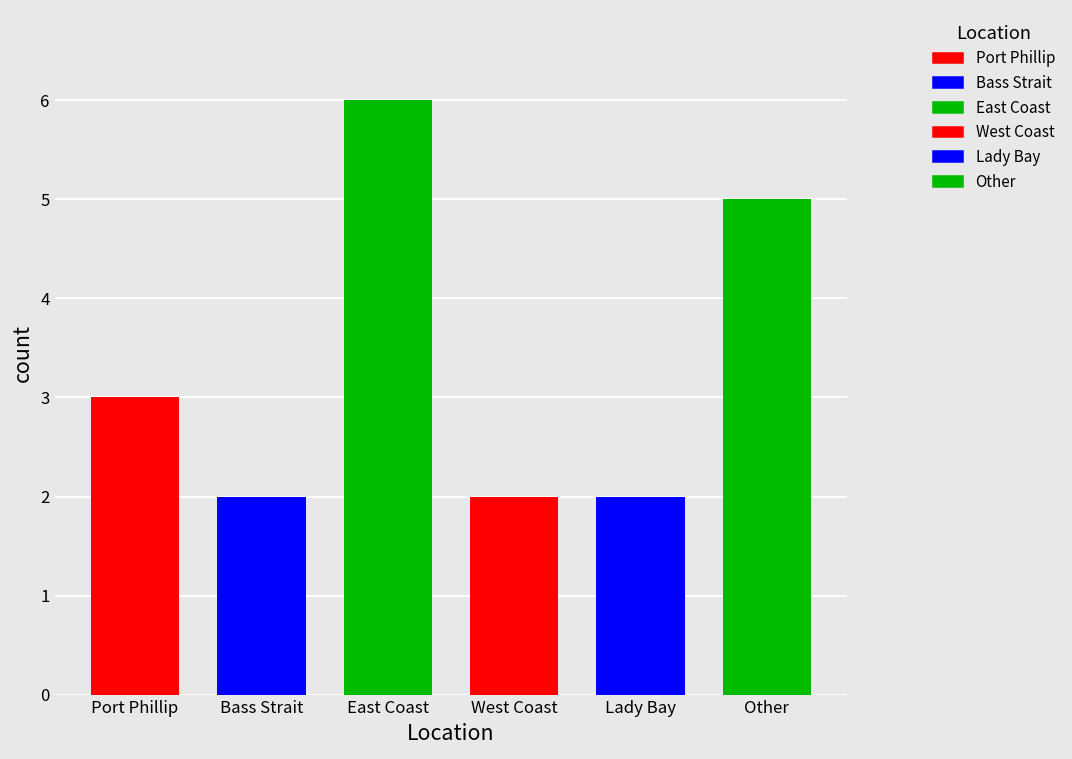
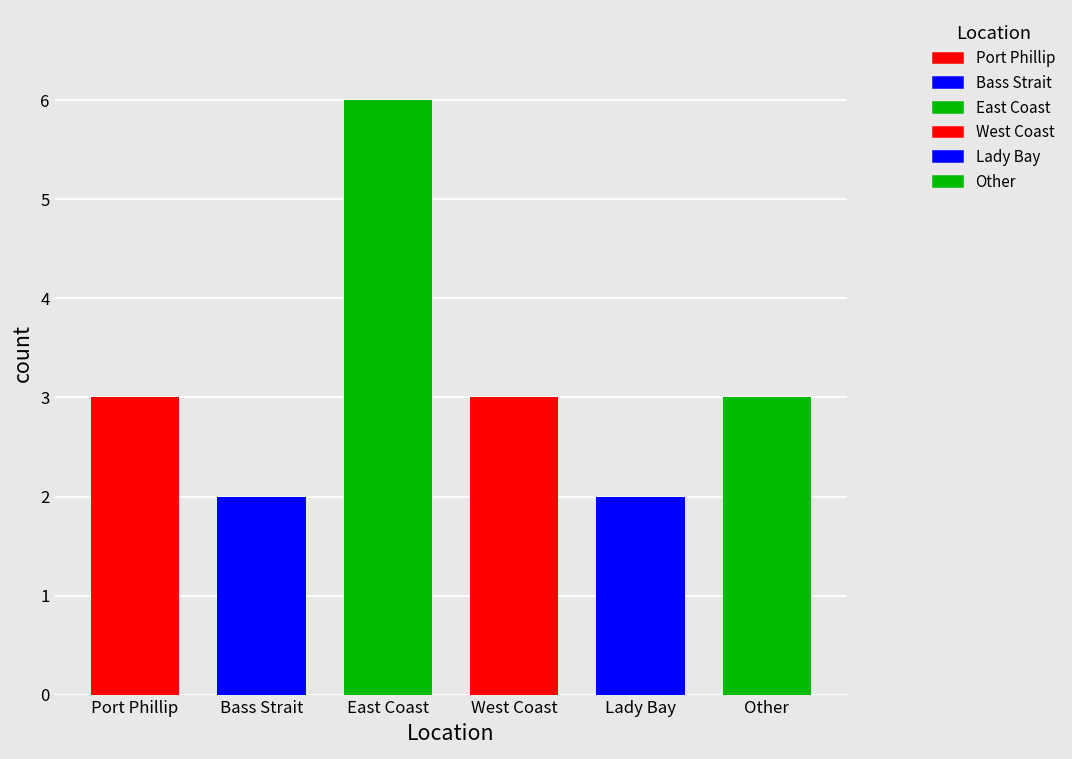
  {
    "Port Phillip": 3,
    "Bass Strait": 2,
    "East Coast": 6,
-   "West Coast": 2,
+   "West Coast": 3,
    "Lady Bay": 2,
-   "Other": 5
+   "Other": 3
  }
